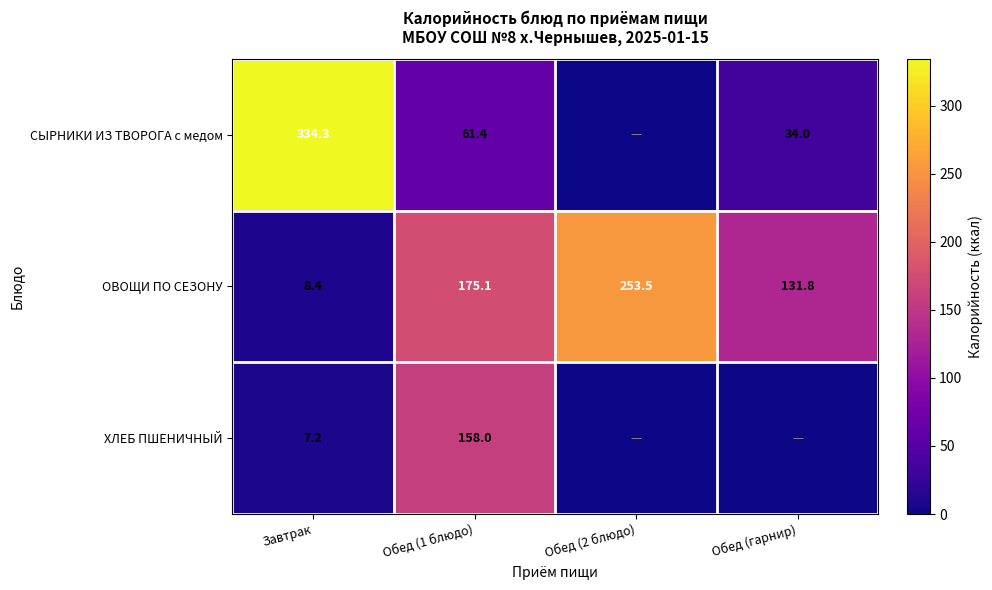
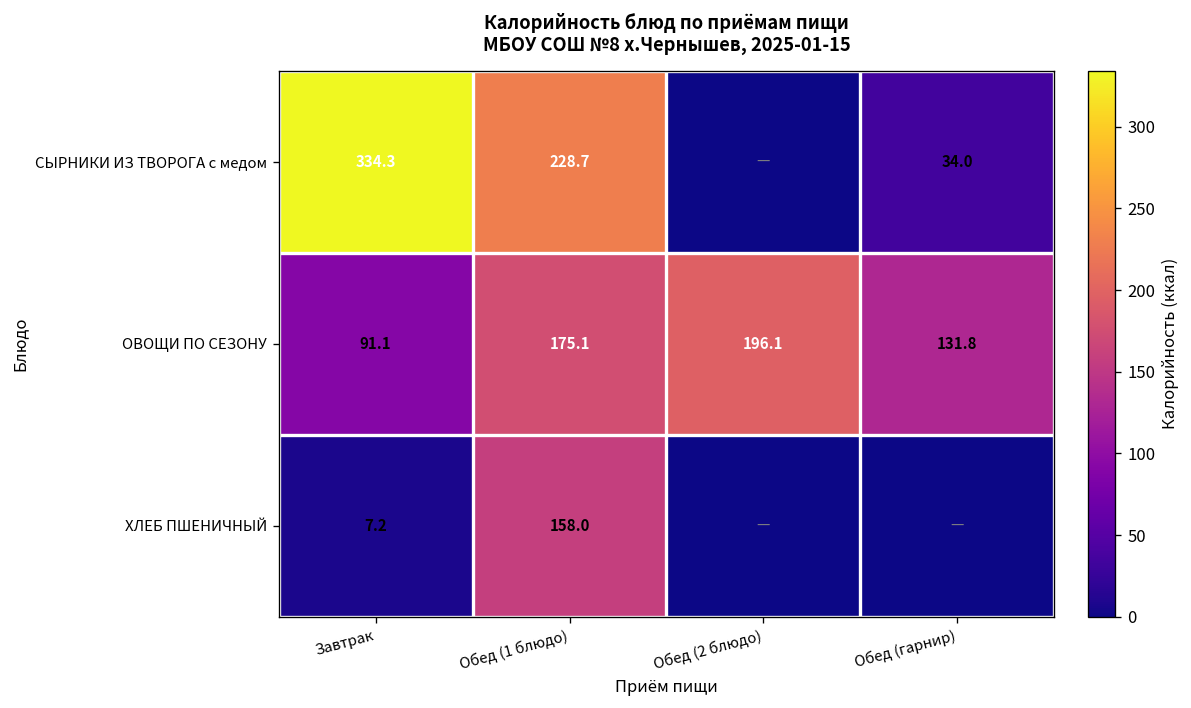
  {
    "СЫРНИКИ ИЗ ТВОРОГА с медом": {
      "Завтрак": 334.3,
-     "Обед (1 блюдо)": 61.4,
+     "Обед (1 блюдо)": 228.7,
      "Обед (гарнир)": 34.0
    },
    "ОВОЩИ ПО СЕЗОНУ": {
-     "Завтрак": 8.4,
+     "Завтрак": 91.1,
      "Обед (1 блюдо)": 175.1,
-     "Обед (2 блюдо)": 253.5,
+     "Обед (2 блюдо)": 196.1,
      "Обед (гарнир)": 131.8
    },
    "ХЛЕБ ПШЕНИЧНЫЙ": {
      "Завтрак": 7.2,
      "Обед (1 блюдо)": 158.0
    }
  }
